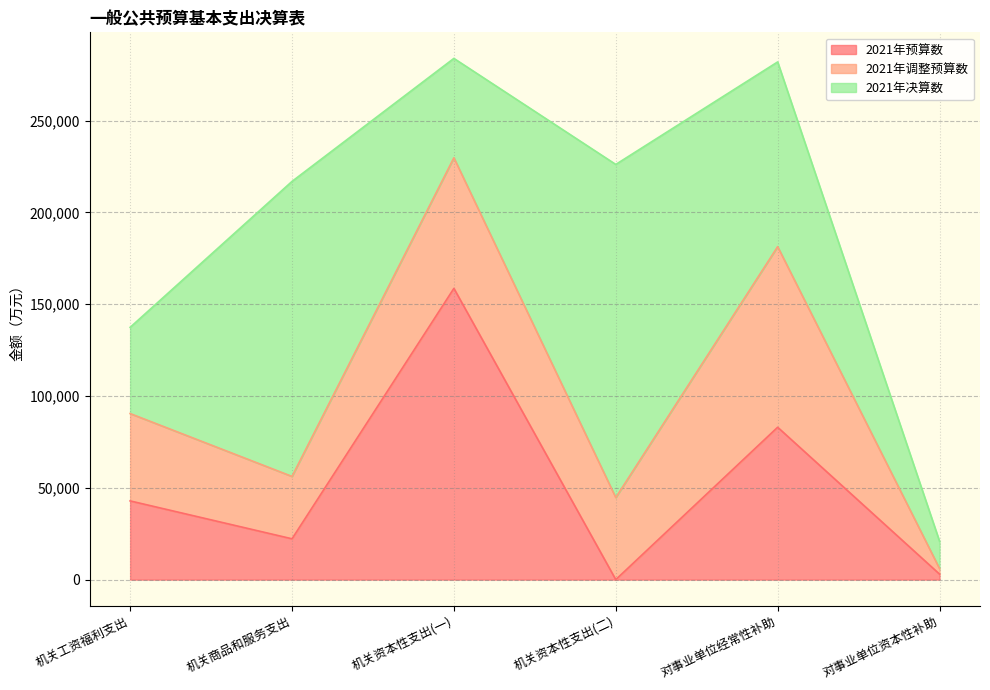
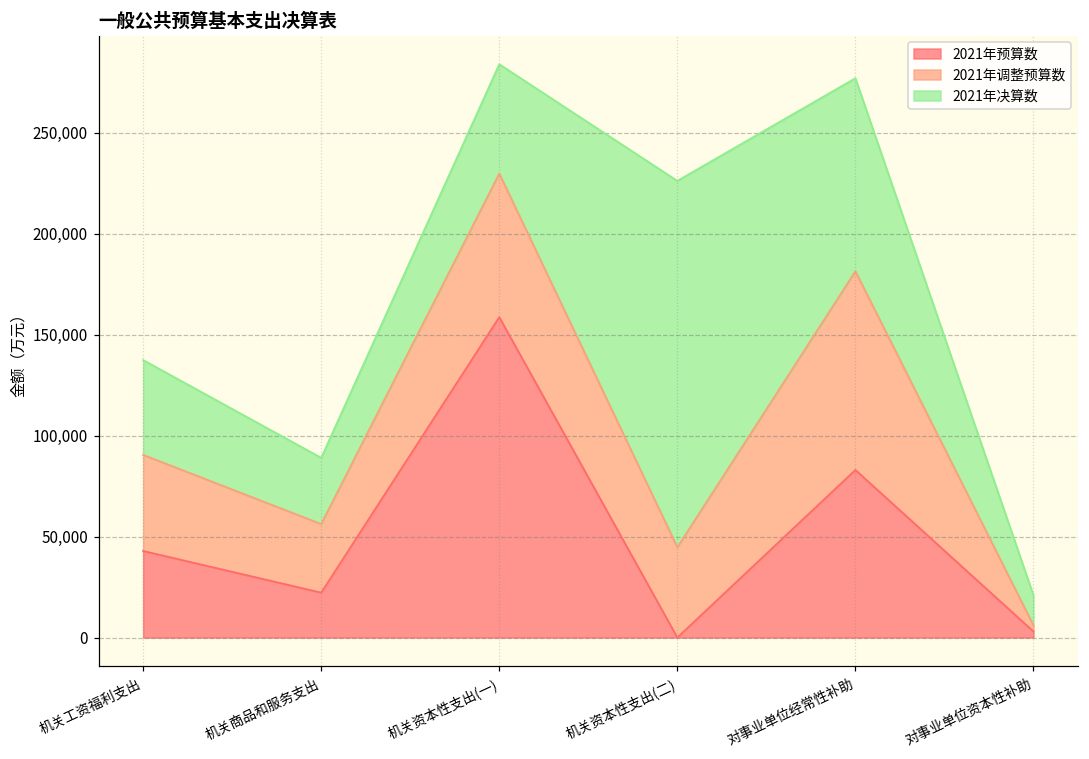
  {
    "2021年决算数": {
      "机关工资福利支出": "47,000",
-     "机关商品和服务支出": "161,000",
+     "机关商品和服务支出": "33,000",
      "机关资本性支出(一)": "54,000",
      "机关资本性支出(二)": "181,000",
-     "对事业单位经常性补助": "101,000",
+     "对事业单位经常性补助": "96,000",
      "对事业单位资本性补助": "15,000"
    }
  }
